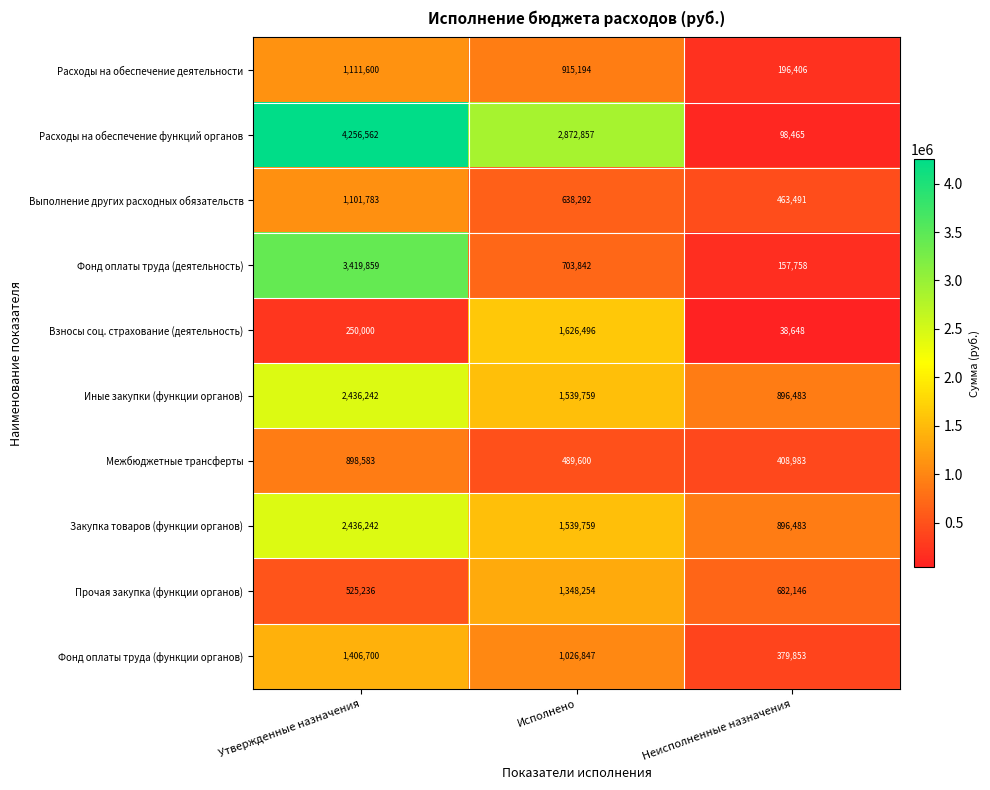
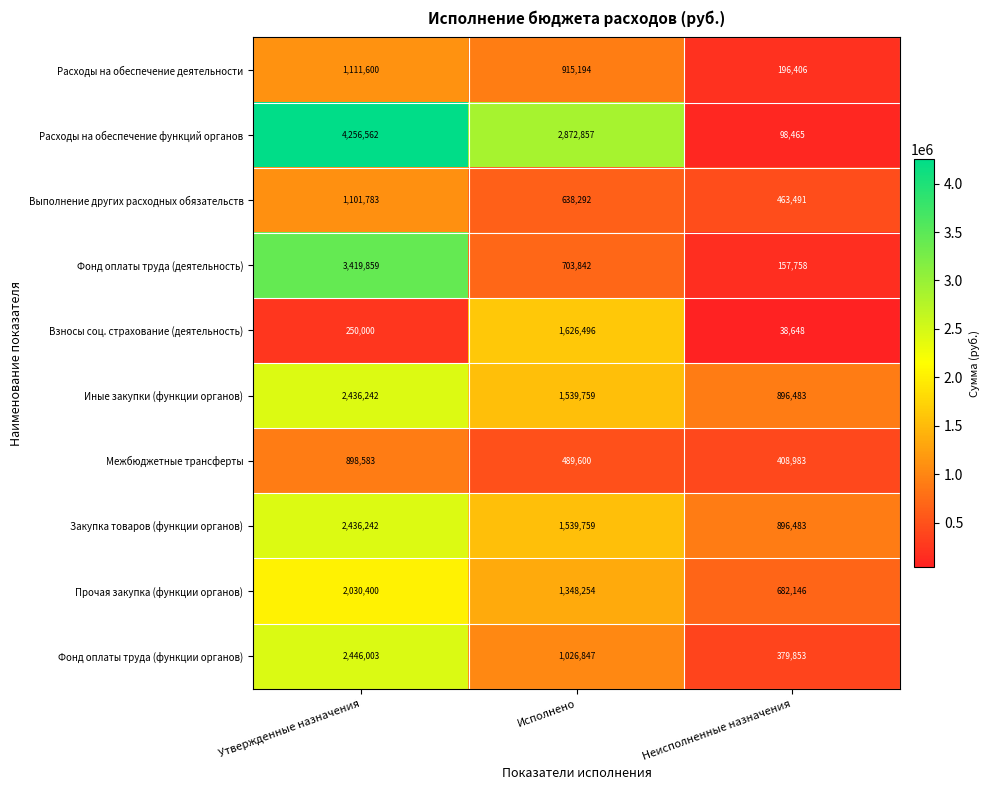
  {
    "Расходы на обеспечение деятельности": {
      "Утвержденные назначения": "1,111,600",
      "Исполнено": "915,194",
      "Неисполненные назначения": "196,406"
    },
    "Расходы на обеспечение функций органов": {
      "Утвержденные назначения": "4,256,562",
      "Исполнено": "2,872,857",
      "Неисполненные назначения": "98,465"
    },
    "Выполнение других расходных обязательств": {
      "Утвержденные назначения": "1,101,783",
      "Исполнено": "638,292",
      "Неисполненные назначения": "463,491"
    },
    "Фонд оплаты труда (деятельность)": {
      "Утвержденные назначения": "3,419,859",
      "Исполнено": "703,842",
      "Неисполненные назначения": "157,758"
    },
    "Взносы соц. страхование (деятельность)": {
      "Утвержденные назначения": "250,000",
      "Исполнено": "1,626,496",
      "Неисполненные назначения": "38,648"
    },
    "Иные закупки (функции органов)": {
      "Утвержденные назначения": "2,436,242",
      "Исполнено": "1,539,759",
      "Неисполненные назначения": "896,483"
    },
    "Межбюджетные трансферты": {
      "Утвержденные назначения": "898,583",
      "Исполнено": "489,600",
      "Неисполненные назначения": "408,983"
    },
    "Закупка товаров (функции органов)": {
      "Утвержденные назначения": "2,436,242",
      "Исполнено": "1,539,759",
      "Неисполненные назначения": "896,483"
    },
    "Прочая закупка (функции органов)": {
-     "Утвержденные назначения": "525,236",
+     "Утвержденные назначения": "2,030,400",
      "Исполнено": "1,348,254",
      "Неисполненные назначения": "682,146"
    },
    "Фонд оплаты труда (функции органов)": {
-     "Утвержденные назначения": "1,406,700",
+     "Утвержденные назначения": "2,446,003",
      "Исполнено": "1,026,847",
      "Неисполненные назначения": "379,853"
    }
  }
